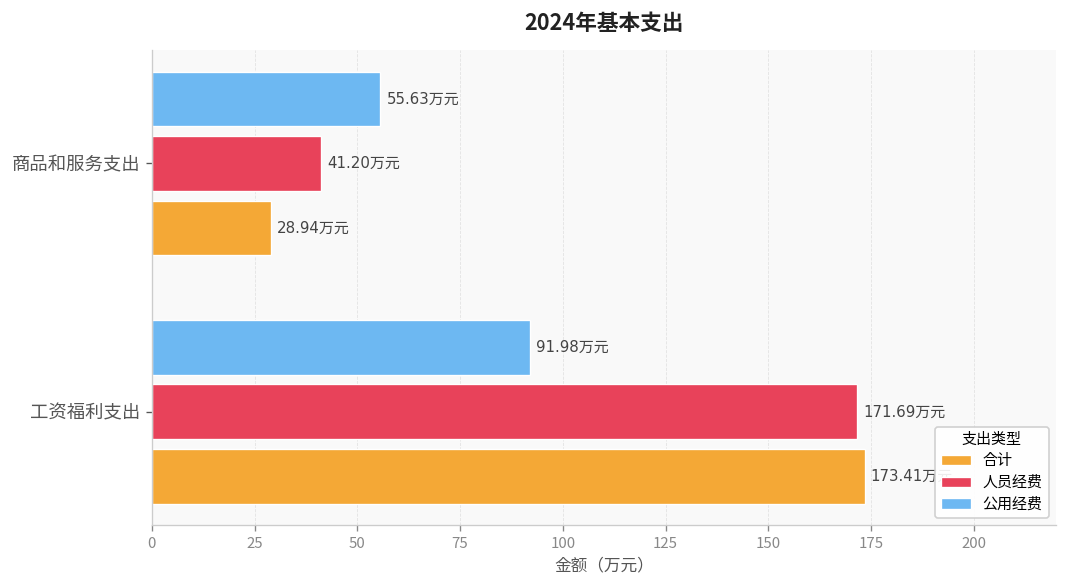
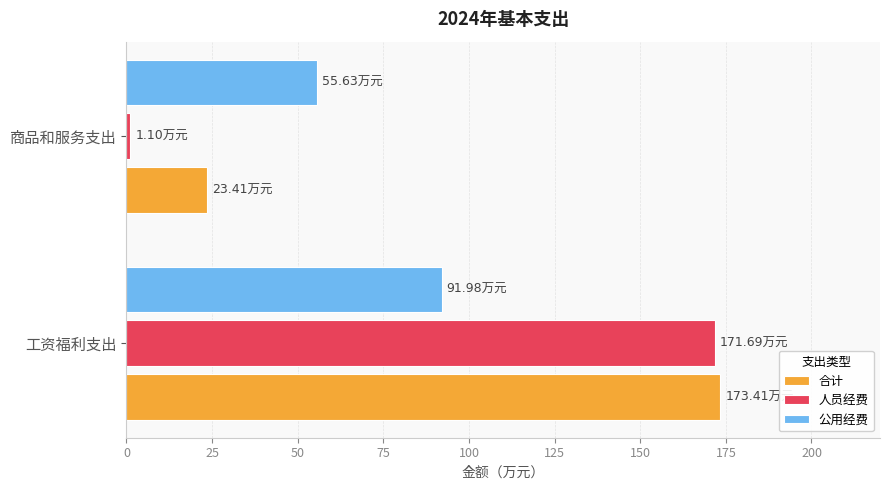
  {
    "合计": {
-     "商品和服务支出": 28.94
+     "商品和服务支出": 23.41
    },
    "人员经费": {
-     "商品和服务支出": 41.20,
+     "商品和服务支出": 1.10,
      "工资福利支出": 171.69
    },
    "公用经费": {
      "商品和服务支出": 55.63,
      "工资福利支出": 91.98
    }
  }
